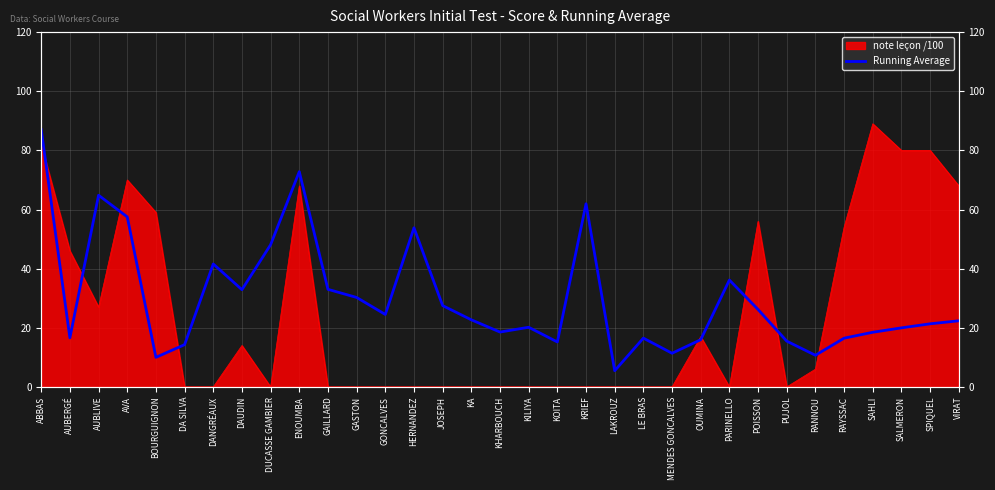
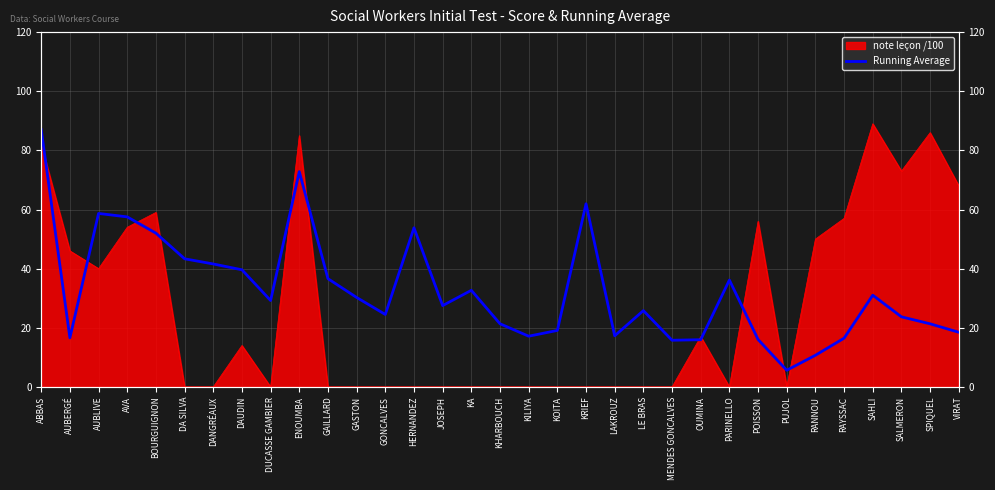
  {
    "note leçon /100": {
      "ABBAS": 82,
      "AUBERGÉ": 46,
-     "AUBLIVE": 27,
-     "AVA": 70,
+     "AUBLIVE": 40,
+     "AVA": 54,
      "BOURGUIGNON": 59,
      "DA SILVA": 0,
      "DANGRÉAUX": 0,
      "DAUDIN": 14,
      "DUCASSE GAMBIER": 0,
-     "ENOUMBA": 68,
+     "ENOUMBA": 85,
      "GAILLARD": 0,
      "GASTON": 0,
      "GONCALVES": 0,
      "HERNANDEZ": 0,
      "JOSEPH": 0,
      "KA": 0,
      "KHARBOUCH": 0,
      "KILIYA": 0,
      "KOITA": 0,
      "KRIEF": 0,
      "LAKROUZ": 0,
      "LE BRAS": 0,
      "MENDES GONCALVES": 0,
      "OUMINA": 17,
      "PARINELLO": 0,
      "POISSON": 56,
      "PUJOL": 0,
-     "RANNOU": 6,
-     "RAYSSAC": 54,
+     "RANNOU": 50,
+     "RAYSSAC": 57,
      "SAHLI": 89,
-     "SALMERON": 80,
-     "SPIQUEL": 80,
+     "SALMERON": 73,
+     "SPIQUEL": 86,
      "VIRAT": 68
    },
    "Running Average": {
      "ABBAS": 87,
      "AUBERGÉ": 17,
-     "AUBLIVE": 65,
+     "AUBLIVE": 59,
      "AVA": 58,
-     "BOURGUIGNON": 10,
-     "DA SILVA": 14,
+     "BOURGUIGNON": 52,
+     "DA SILVA": 43,
      "DANGRÉAUX": 42,
-     "DAUDIN": 33,
-     "DUCASSE GAMBIER": 48,
+     "DAUDIN": 40,
+     "DUCASSE GAMBIER": 29,
      "ENOUMBA": 73,
-     "GAILLARD": 33,
+     "GAILLARD": 37,
      "GASTON": 30,
      "GONCALVES": 25,
      "HERNANDEZ": 54,
      "JOSEPH": 28,
-     "KA": 23,
-     "KHARBOUCH": 19,
-     "KILIYA": 20,
-     "KOITA": 15,
+     "KA": 33,
+     "KHARBOUCH": 21,
+     "KILIYA": 17,
+     "KOITA": 19,
      "KRIEF": 62,
-     "LAKROUZ": 5,
-     "LE BRAS": 17,
-     "MENDES GONCALVES": 11,
+     "LAKROUZ": 17,
+     "LE BRAS": 26,
+     "MENDES GONCALVES": 16,
      "OUMINA": 16,
      "PARINELLO": 36,
-     "POISSON": 26,
-     "PUJOL": 15,
+     "POISSON": 16,
+     "PUJOL": 6,
      "RANNOU": 11,
      "RAYSSAC": 16,
-     "SAHLI": 18,
-     "SALMERON": 20,
+     "SAHLI": 31,
+     "SALMERON": 24,
      "SPIQUEL": 21,
-     "VIRAT": 22
+     "VIRAT": 18
    }
  }
